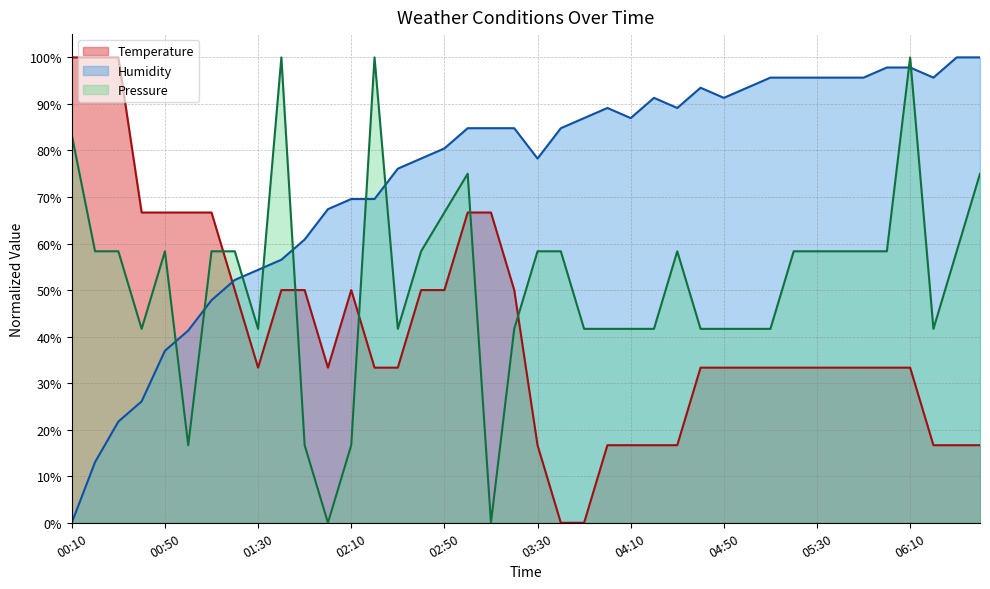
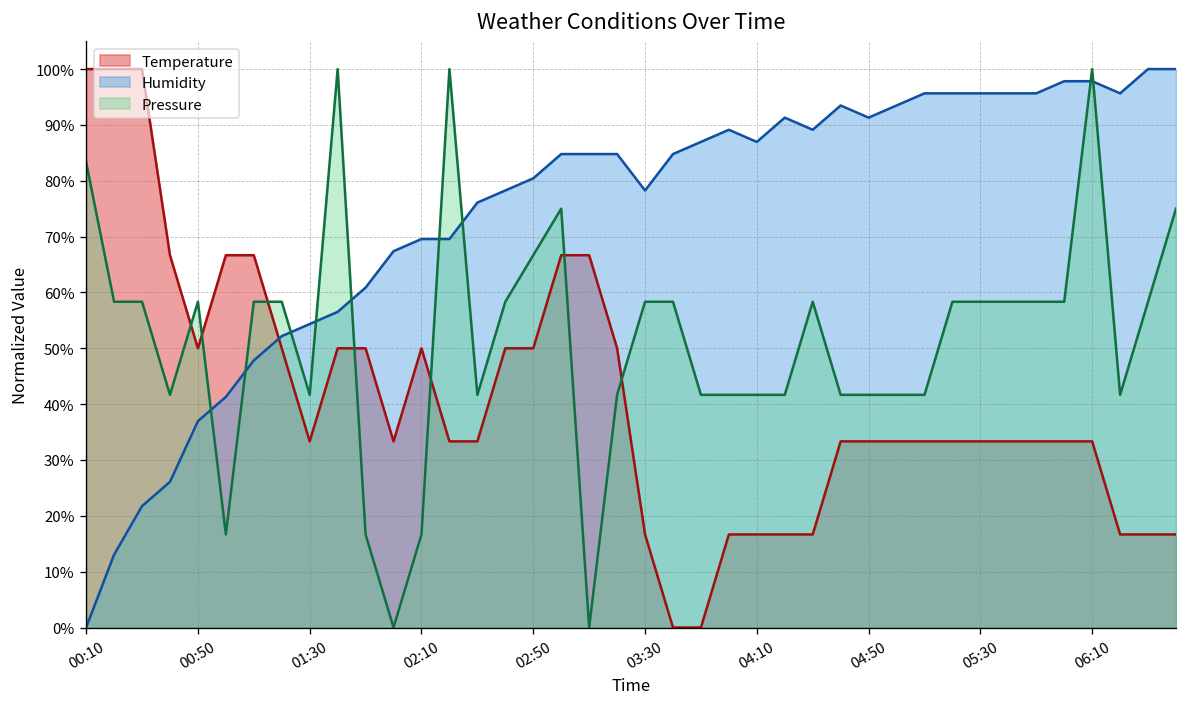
  {
    "Temperature": {
      "00:10": "100%",
-     "00:50": "67%",
+     "00:50": "50%",
      "01:30": "33%",
      "02:10": "50%",
      "02:50": "50%",
      "03:30": "17%",
      "04:10": "17%",
      "04:50": "33%",
      "05:30": "33%",
      "06:10": "33%"
    },
    "Humidity": {
      "00:10": "0%",
      "00:50": "37%",
      "01:30": "54%",
      "02:10": "70%",
      "02:50": "80%",
      "03:30": "78%",
      "04:10": "87%",
      "04:50": "91%",
      "05:30": "96%",
      "06:10": "98%"
    },
    "Pressure": {
      "00:10": "83%",
      "00:50": "58%",
      "01:30": "42%",
      "02:10": "17%",
      "02:50": "67%",
      "03:30": "58%",
      "04:10": "42%",
      "04:50": "42%",
      "05:30": "58%",
      "06:10": "100%"
    }
  }
